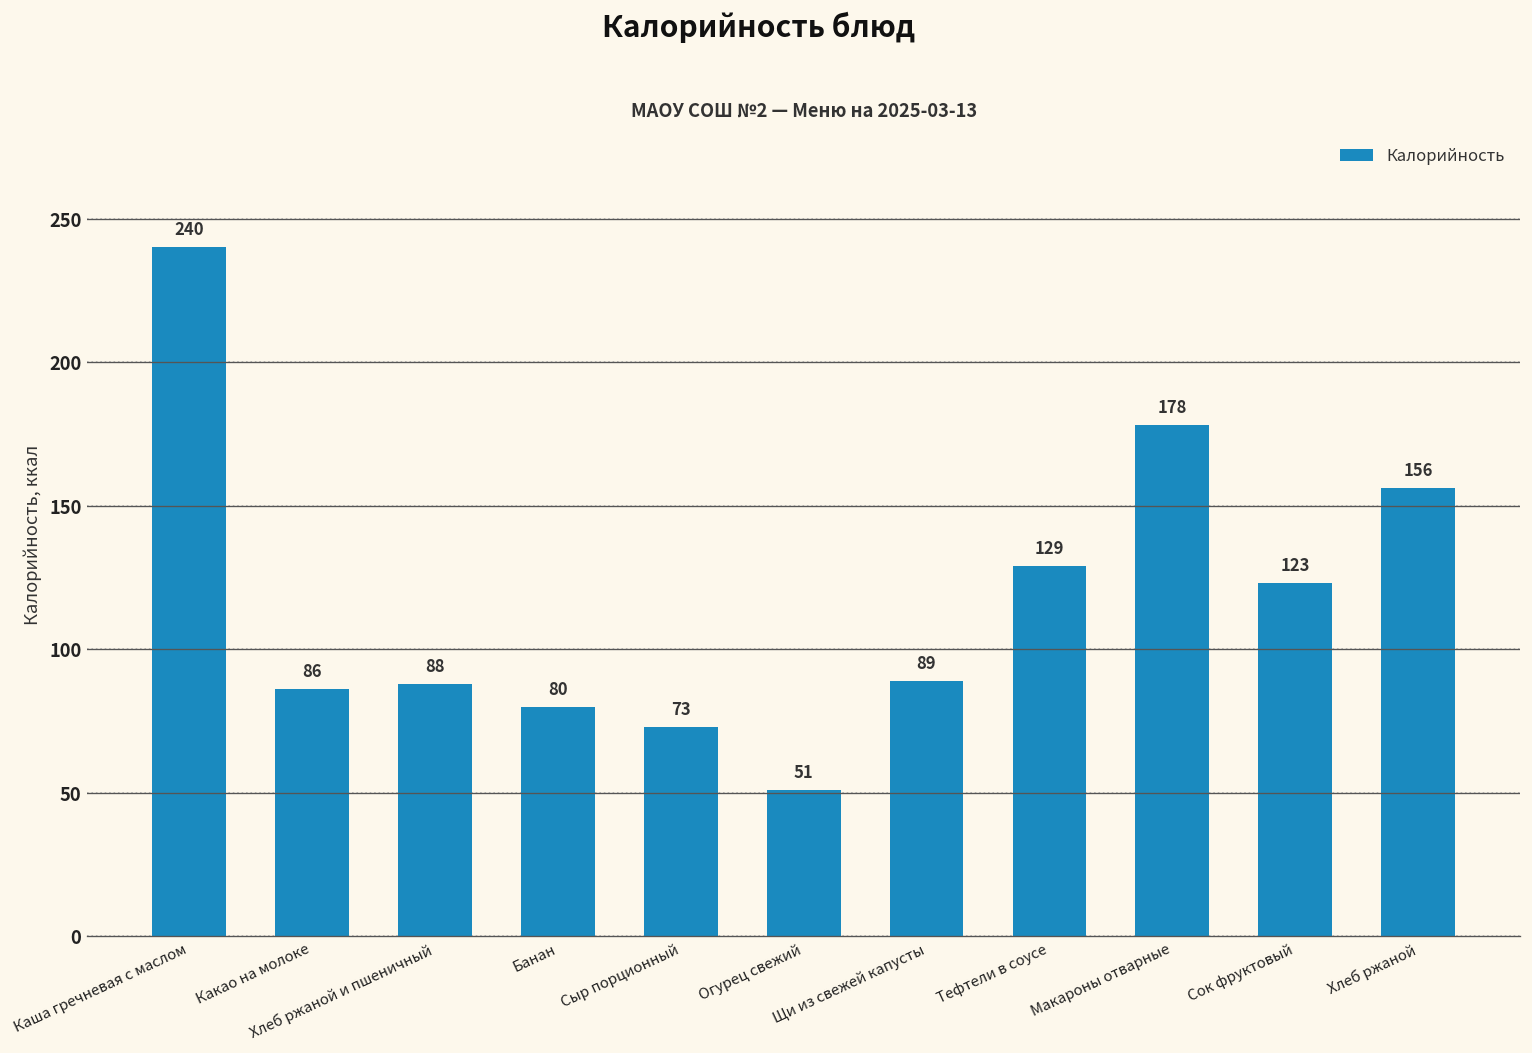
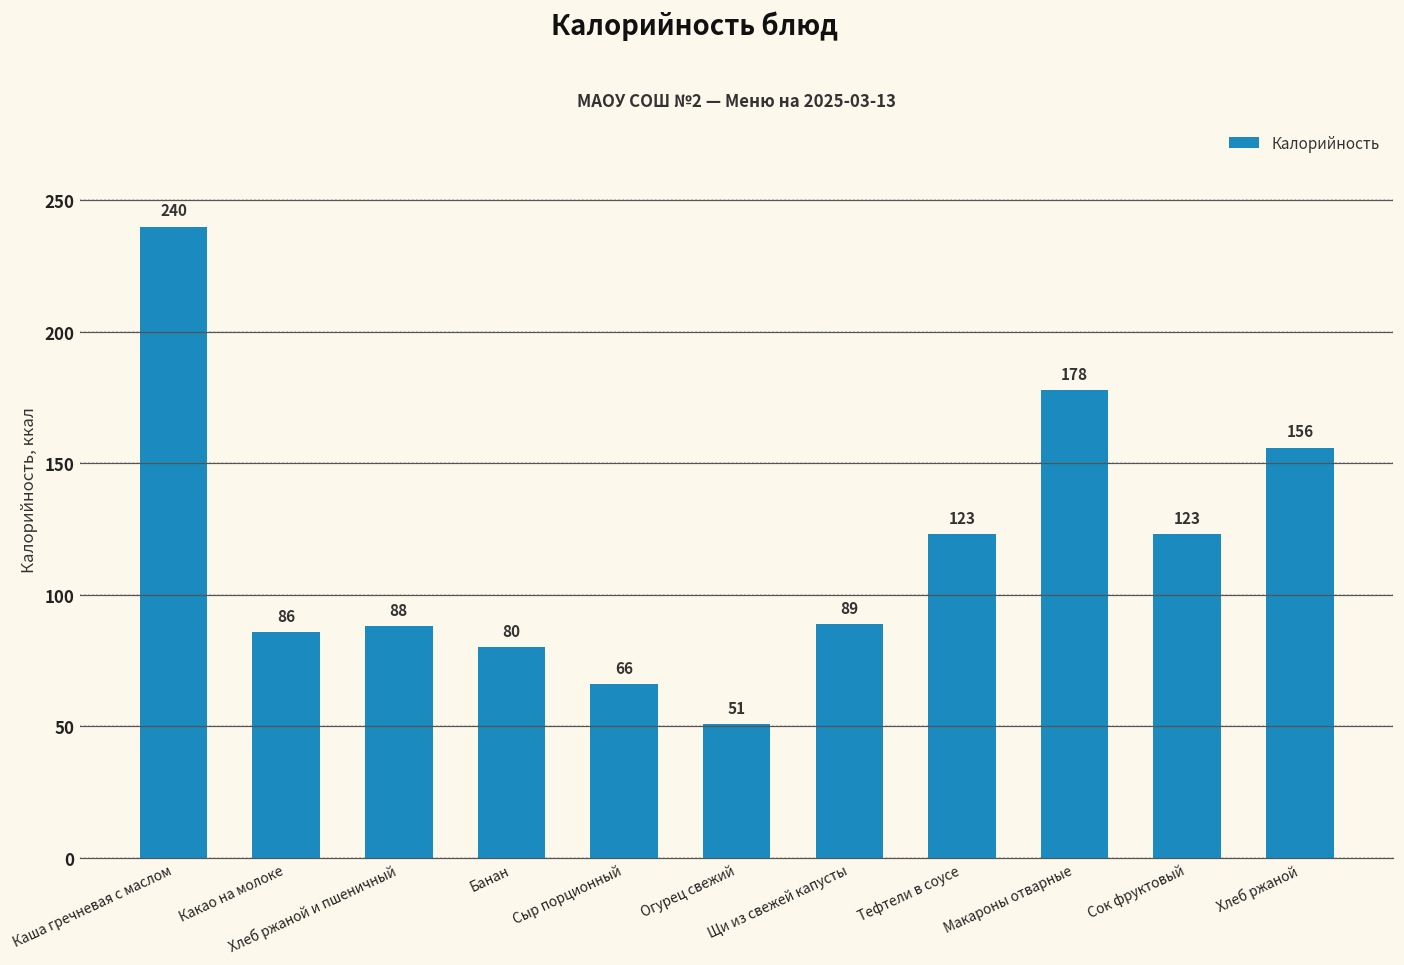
  {
    "Каша гречневая с маслом": 240,
    "Какао на молоке": 86,
    "Хлеб ржаной и пшеничный": 88,
    "Банан": 80,
-   "Сыр порционный": 73,
+   "Сыр порционный": 66,
    "Огурец свежий": 51,
    "Щи из свежей капусты": 89,
-   "Тефтели в соусе": 129,
+   "Тефтели в соусе": 123,
    "Макароны отварные": 178,
    "Сок фруктовый": 123,
    "Хлеб ржаной": 156
  }
